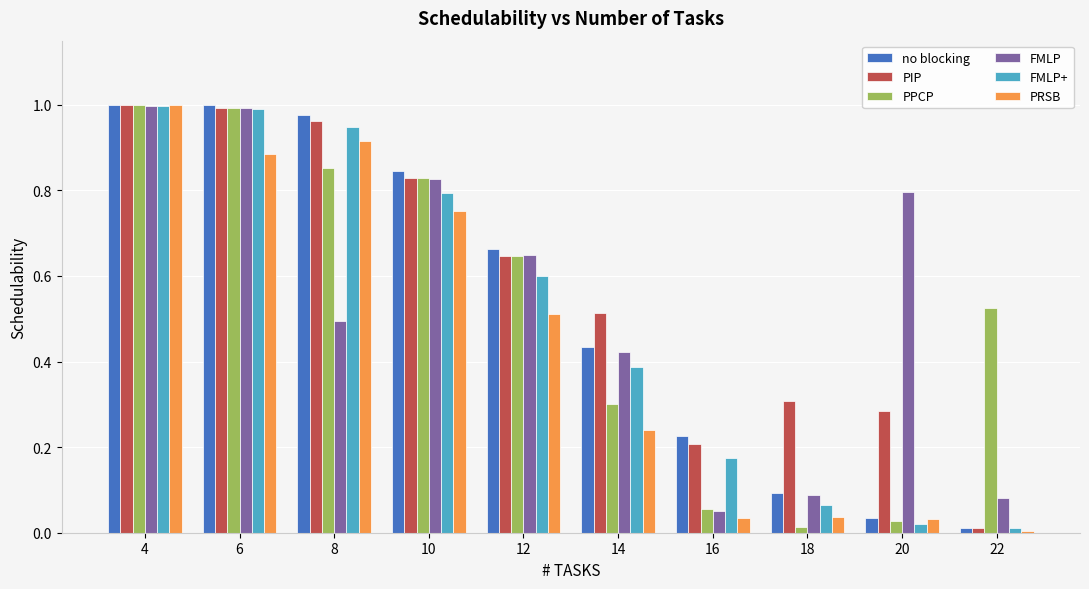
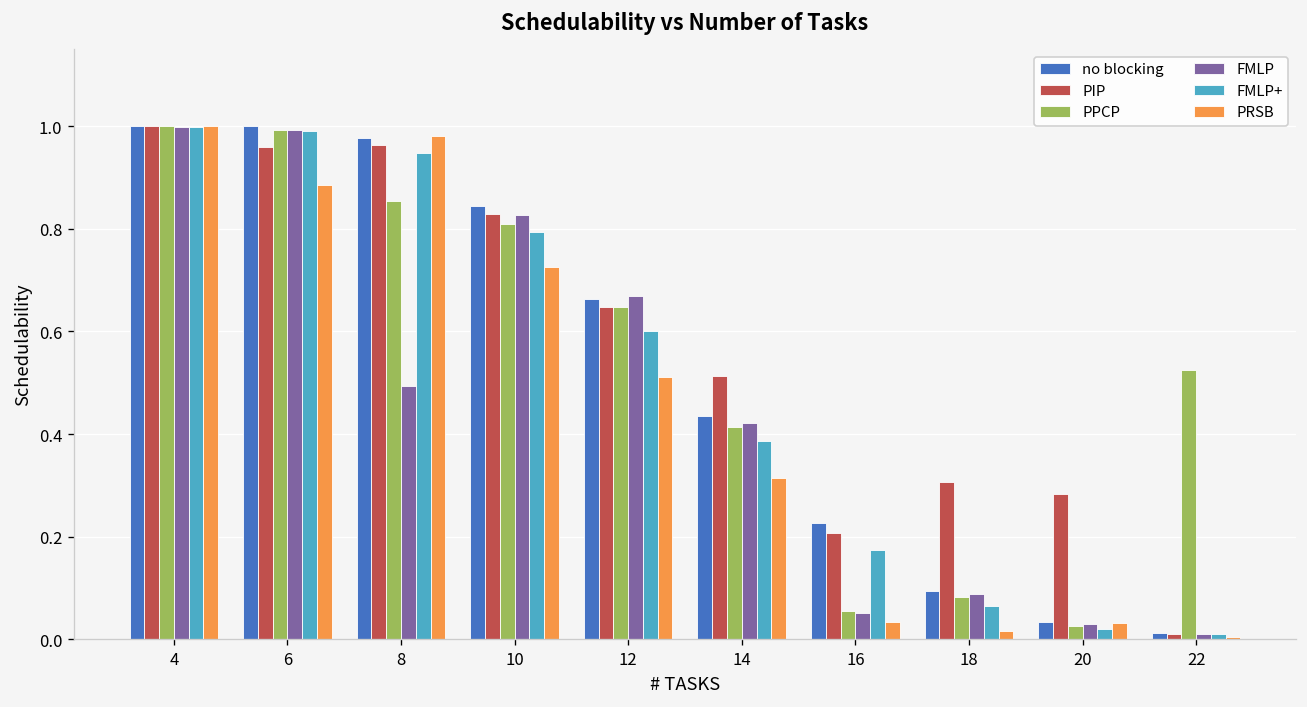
  {
    "PIP": {
      "4": 1.00,
-     "6": 0.99,
+     "6": 0.96,
      "8": 0.96,
      "10": 0.83,
      "12": 0.65,
      "14": 0.51,
      "16": 0.21,
      "18": 0.31,
      "20": 0.28,
      "22": 0.01
    },
    "PPCP": {
      "4": 1.00,
      "6": 0.99,
      "8": 0.85,
-     "10": 0.83,
+     "10": 0.81,
      "12": 0.65,
-     "14": 0.30,
+     "14": 0.41,
      "16": 0.06,
-     "18": 0.01,
+     "18": 0.08,
      "20": 0.03,
      "22": 0.53
    },
    "FMLP": {
      "4": 1.00,
      "6": 0.99,
      "8": 0.49,
      "10": 0.83,
-     "12": 0.65,
+     "12": 0.67,
      "14": 0.42,
      "16": 0.05,
      "18": 0.09,
-     "20": 0.80,
-     "22": 0.08
+     "20": 0.03,
+     "22": 0.01
    },
    "PRSB": {
      "4": 1.00,
      "6": 0.88,
-     "8": 0.92,
-     "10": 0.75,
+     "8": 0.98,
+     "10": 0.73,
      "12": 0.51,
-     "14": 0.24,
+     "14": 0.31,
      "16": 0.03,
-     "18": 0.04,
+     "18": 0.02,
      "20": 0.03
    }
  }
